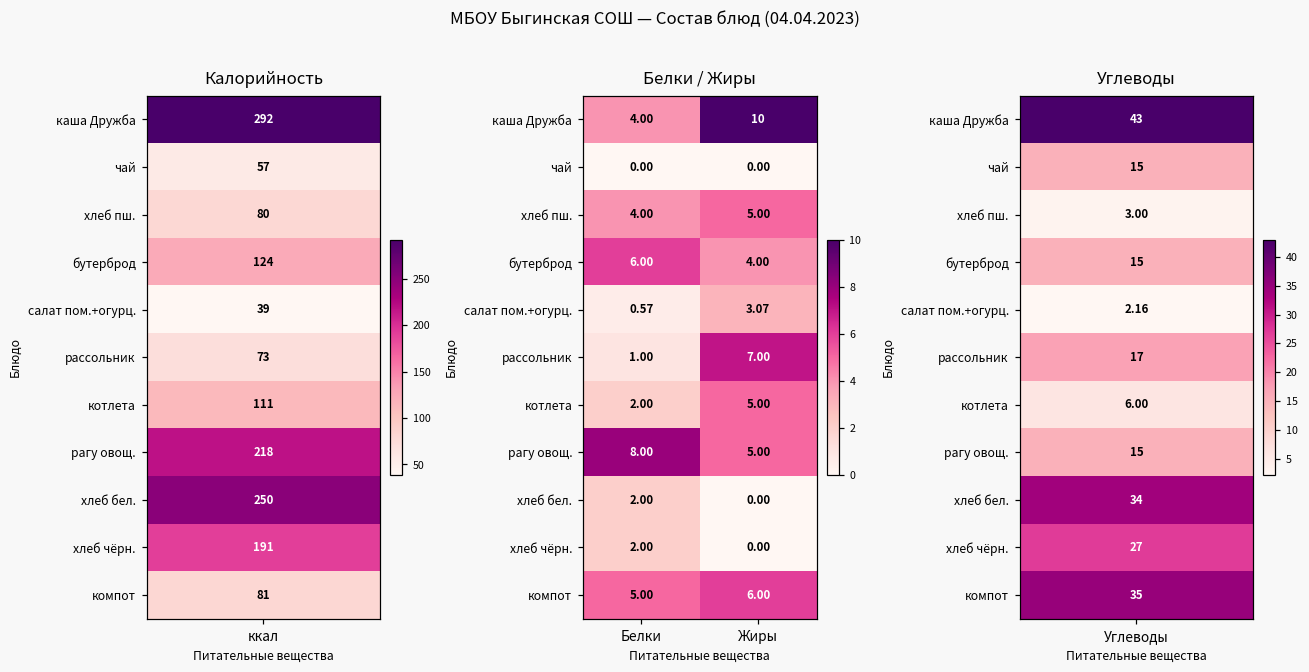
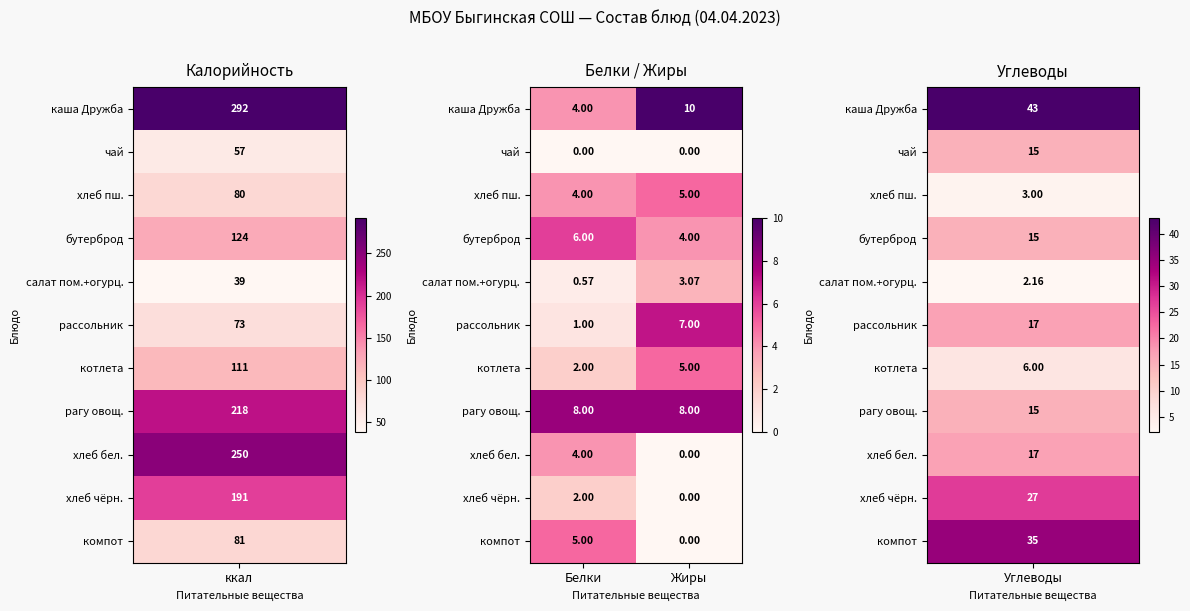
  {
    "Калорийность": {
      "каша Дружба": {
        "ккал": 292
      },
      "чай": {
        "ккал": 57
      },
      "хлеб пш.": {
        "ккал": 80
      },
      "бутерброд": {
        "ккал": 124
      },
      "салат пом.+огурц.": {
        "ккал": 39
      },
      "рассольник": {
        "ккал": 73
      },
      "котлета": {
        "ккал": 111
      },
      "рагу овощ.": {
        "ккал": 218
      },
      "хлеб бел.": {
        "ккал": 250
      },
      "хлеб чёрн.": {
        "ккал": 191
      },
      "компот": {
        "ккал": 81
      }
    },
    "Белки / Жиры": {
      "каша Дружба": {
        "Белки": 4.00,
        "Жиры": 10
      },
      "чай": {
        "Белки": 0.00,
        "Жиры": 0.00
      },
      "хлеб пш.": {
        "Белки": 4.00,
        "Жиры": 5.00
      },
      "бутерброд": {
        "Белки": 6.00,
        "Жиры": 4.00
      },
      "салат пом.+огурц.": {
        "Белки": 0.57,
        "Жиры": 3.07
      },
      "рассольник": {
        "Белки": 1.00,
        "Жиры": 7.00
      },
      "котлета": {
        "Белки": 2.00,
        "Жиры": 5.00
      },
      "рагу овощ.": {
        "Белки": 8.00,
-       "Жиры": 5.00
+       "Жиры": 8.00
      },
      "хлеб бел.": {
-       "Белки": 2.00,
+       "Белки": 4.00,
        "Жиры": 0.00
      },
      "хлеб чёрн.": {
        "Белки": 2.00,
        "Жиры": 0.00
      },
      "компот": {
        "Белки": 5.00,
-       "Жиры": 6.00
+       "Жиры": 0.00
      }
    },
    "Углеводы": {
      "каша Дружба": {
        "Углеводы": 43
      },
      "чай": {
        "Углеводы": 15
      },
      "хлеб пш.": {
        "Углеводы": 3.00
      },
      "бутерброд": {
        "Углеводы": 15
      },
      "салат пом.+огурц.": {
        "Углеводы": 2.16
      },
      "рассольник": {
        "Углеводы": 17
      },
      "котлета": {
        "Углеводы": 6.00
      },
      "рагу овощ.": {
        "Углеводы": 15
      },
      "хлеб бел.": {
-       "Углеводы": 34
+       "Углеводы": 17
      },
      "хлеб чёрн.": {
        "Углеводы": 27
      },
      "компот": {
        "Углеводы": 35
      }
    }
  }
